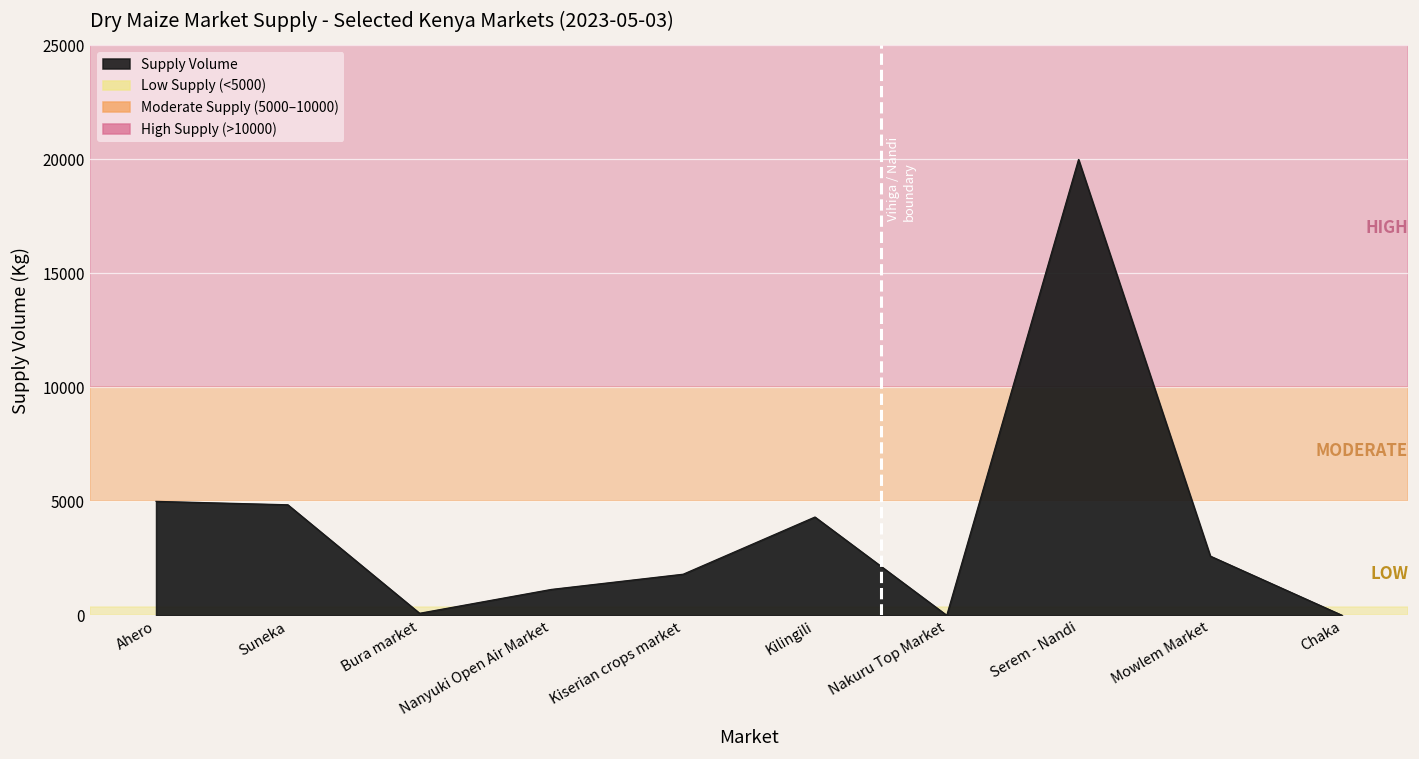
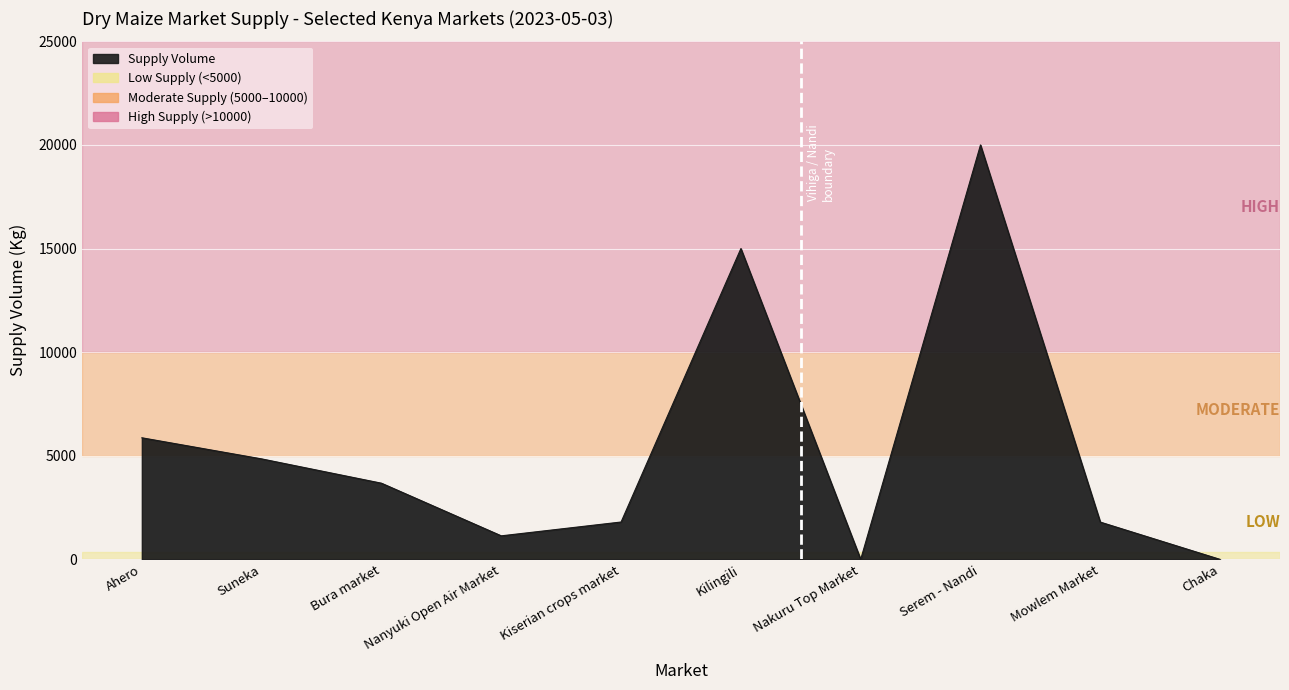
  {
-   "Ahero": 5000,
+   "Ahero": 5900,
    "Suneka": 4900,
-   "Bura market": 100,
+   "Bura market": 3700,
    "Nanyuki Open Air Market": 1100,
    "Kiserian crops market": 1800,
-   "Kilingili": 4300,
+   "Kilingili": 15000,
    "Nakuru Top Market": 0,
    "Serem - Nandi": 20000,
-   "Mowlem Market": 2600,
+   "Mowlem Market": 1800,
    "Chaka": 0
  }
